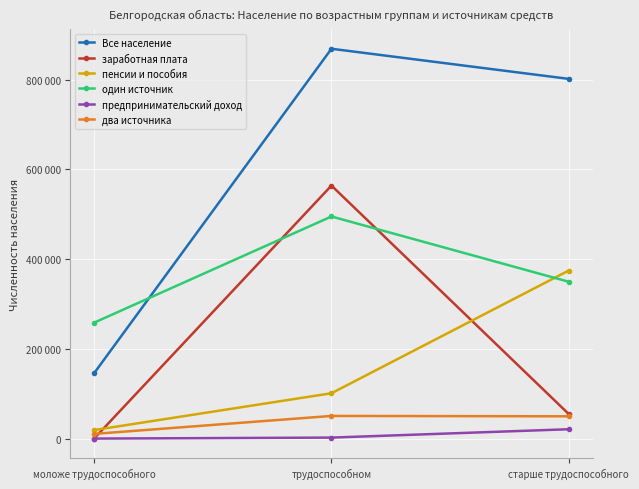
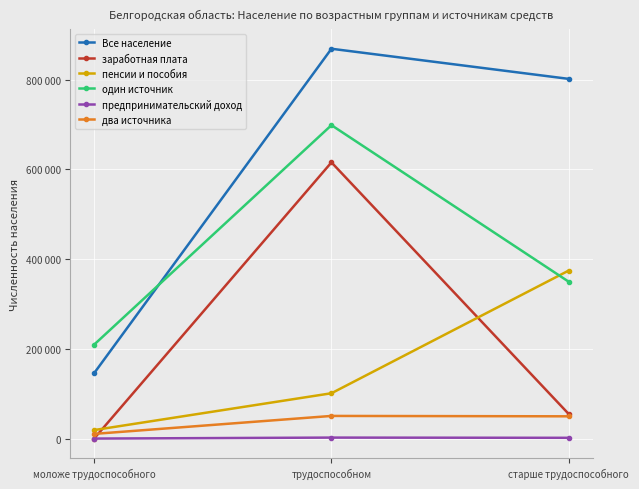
  {
    "Все население": {
      "моложе трудоспособного": 150000,
      "трудоспособном": 870000,
      "старше трудоспособного": 800000
    },
    "заработная плата": {
-     "трудоспособном": 560000
+     "трудоспособном": 620000
    },
    "один источник": {
-     "моложе трудоспособного": 260000,
-     "трудоспособном": 500000,
+     "моложе трудоспособного": 210000,
+     "трудоспособном": 700000,
      "старше трудоспособного": 350000
    },
    "предпринимательский доход": {
      "трудоспособном": 0,
-     "старше трудоспособного": 20000
+     "старше трудоспособного": 0
    }
  }
